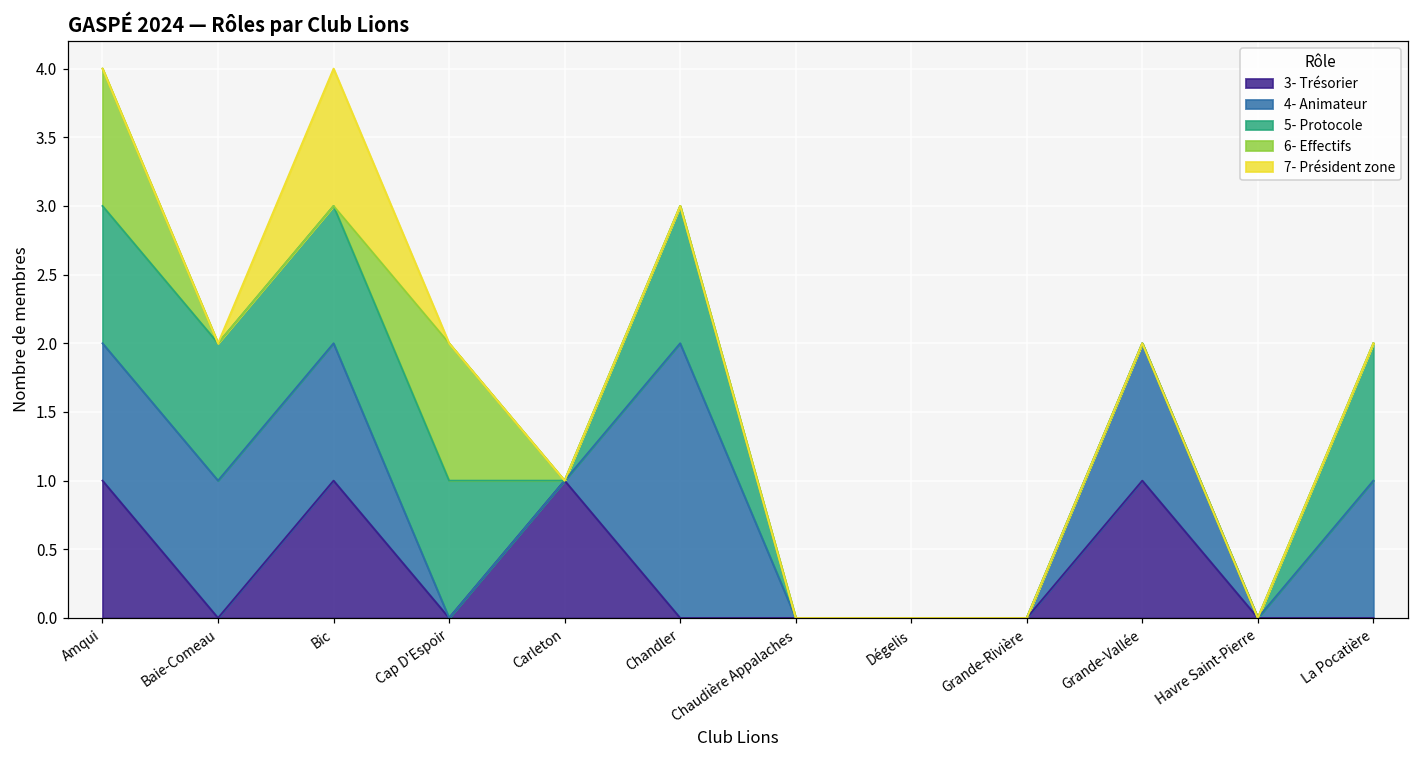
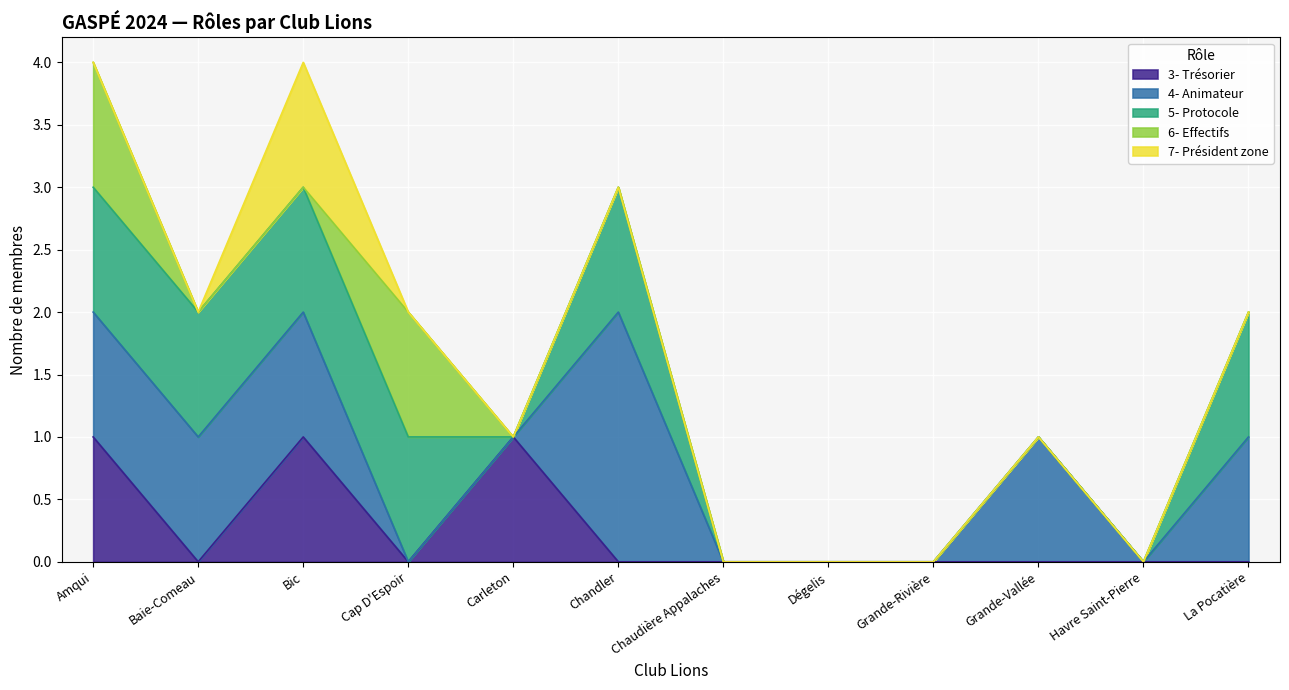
  {
    "3- Trésorier": {
      "Amqui": 1,
      "Baie-Comeau": 0,
      "Bic": 1,
      "Chandler": 0,
-     "Grande-Vallée": 1,
+     "Grande-Vallée": 0,
      "La Pocatière": 0
    },
    "4- Animateur": {
      "Amqui": 2,
      "Baie-Comeau": 1,
      "Bic": 2,
      "Chandler": 2,
      "La Pocatière": 1
    },
    "5- Protocole": {
      "Amqui": 1,
      "Cap D'Espoir": 1
    },
    "7- Président zone": {
      "Bic": 1
    }
  }
